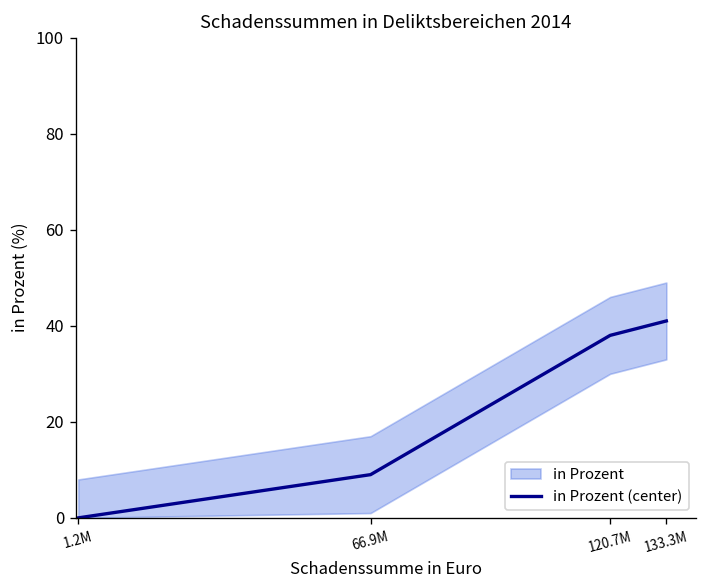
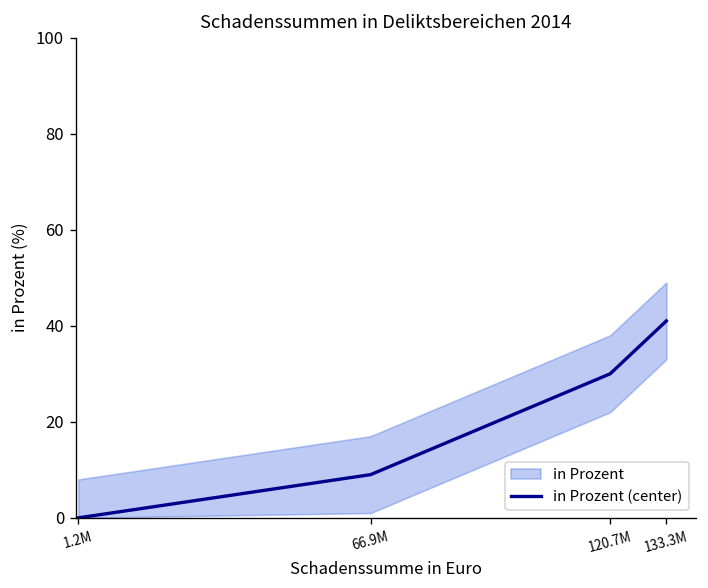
  {
    "in Prozent (center)": {
      "1.2M": 0,
      "66.9M": 9,
-     "120.7M": 38,
+     "120.7M": 30,
      "133.3M": 41
    },
    "in Prozent": {
      "1.2M": 8
    }
  }
